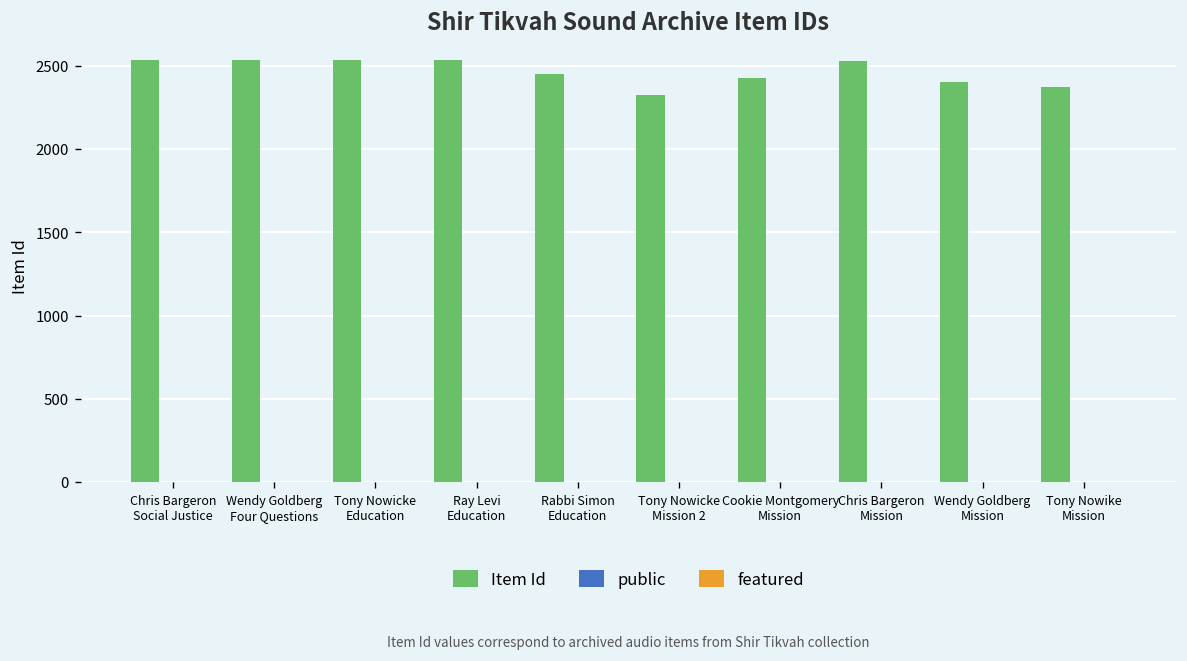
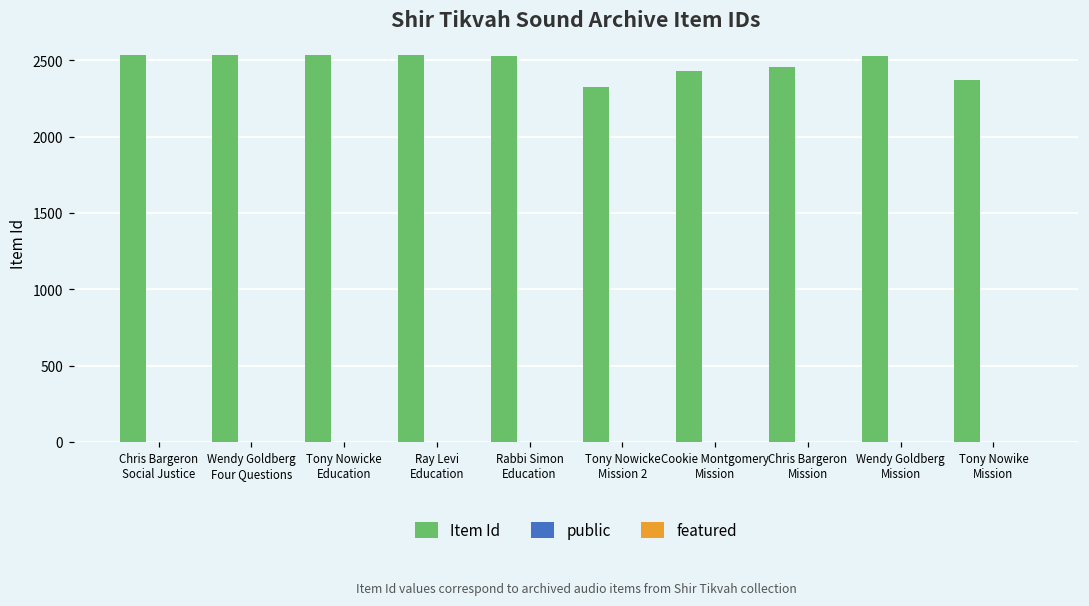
  {
    "Item Id": {
      "Chris Bargeron Social Justice": 2540,
      "Wendy Goldberg Four Questions": 2540,
      "Tony Nowicke Education": 2530,
      "Ray Levi Education": 2530,
-     "Rabbi Simon Education": 2450,
+     "Rabbi Simon Education": 2530,
      "Tony Nowicke Mission 2": 2330,
      "Cookie Montgomery Mission": 2430,
-     "Chris Bargeron Mission": 2530,
-     "Wendy Goldberg Mission": 2400,
+     "Chris Bargeron Mission": 2460,
+     "Wendy Goldberg Mission": 2530,
      "Tony Nowike Mission": 2370
    },
    "featured": {
      "Chris Bargeron Social Justice": 0,
      "Wendy Goldberg Four Questions": 0,
      "Tony Nowicke Education": 0,
      "Ray Levi Education": 0,
      "Rabbi Simon Education": 0,
      "Tony Nowicke Mission 2": 0,
      "Cookie Montgomery Mission": 0,
      "Chris Bargeron Mission": 0,
      "Wendy Goldberg Mission": 0,
      "Tony Nowike Mission": 0
    }
  }
